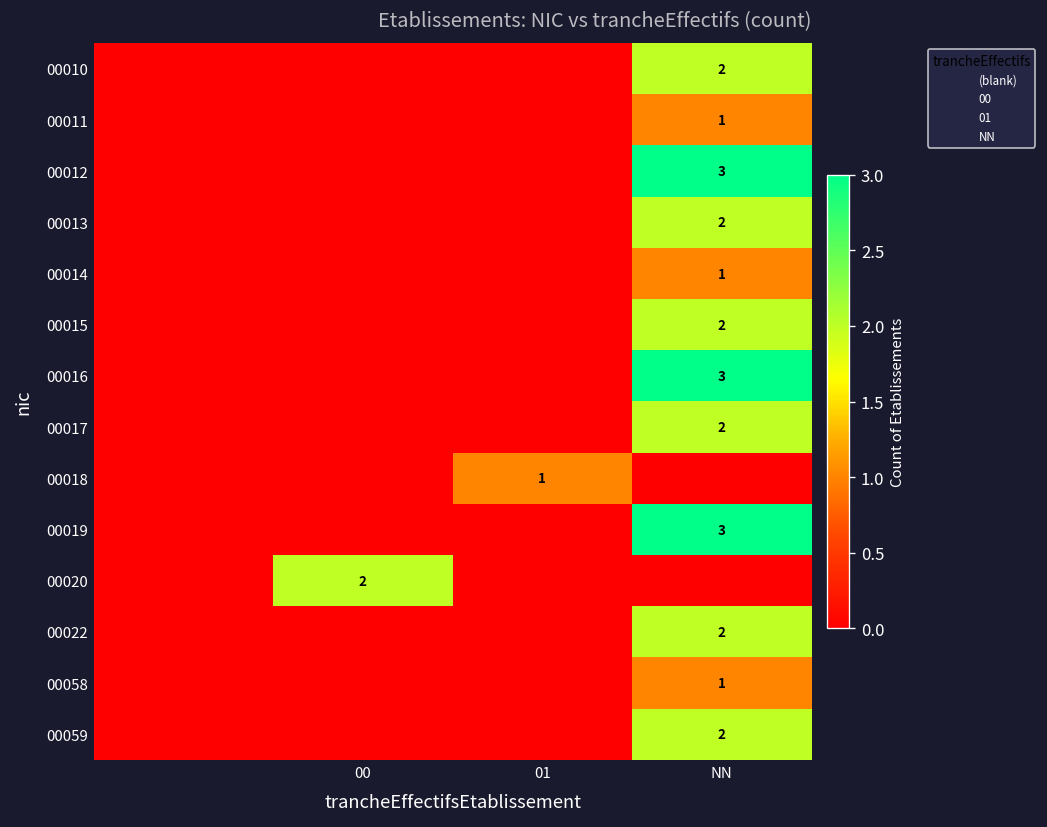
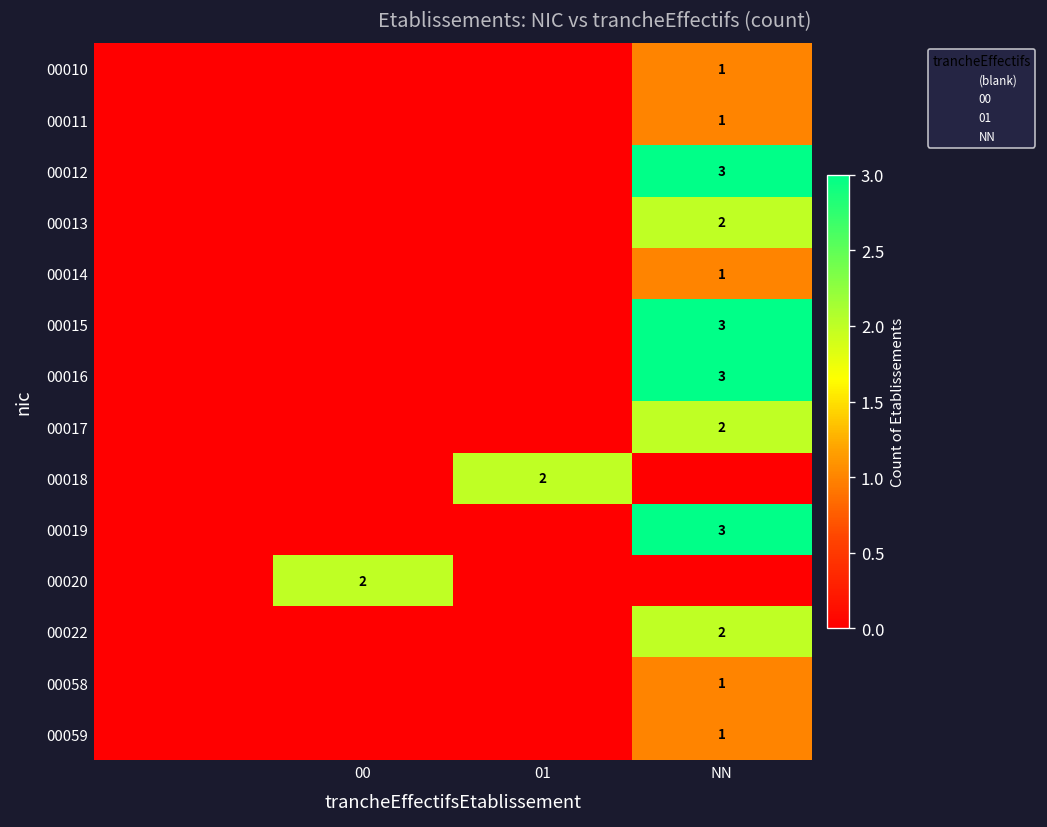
  {
    "00010": {
-     "NN": 2
+     "NN": 1
    },
    "00011": {
      "NN": 1
    },
    "00012": {
      "NN": 3
    },
    "00013": {
      "NN": 2
    },
    "00014": {
      "NN": 1
    },
    "00015": {
-     "NN": 2
+     "NN": 3
    },
    "00016": {
      "NN": 3
    },
    "00017": {
      "NN": 2
    },
    "00018": {
-     "01": 1
+     "01": 2
    },
    "00019": {
      "NN": 3
    },
    "00020": {
      "00": 2
    },
    "00022": {
      "NN": 2
    },
    "00058": {
      "NN": 1
    },
    "00059": {
-     "NN": 2
+     "NN": 1
    }
  }
